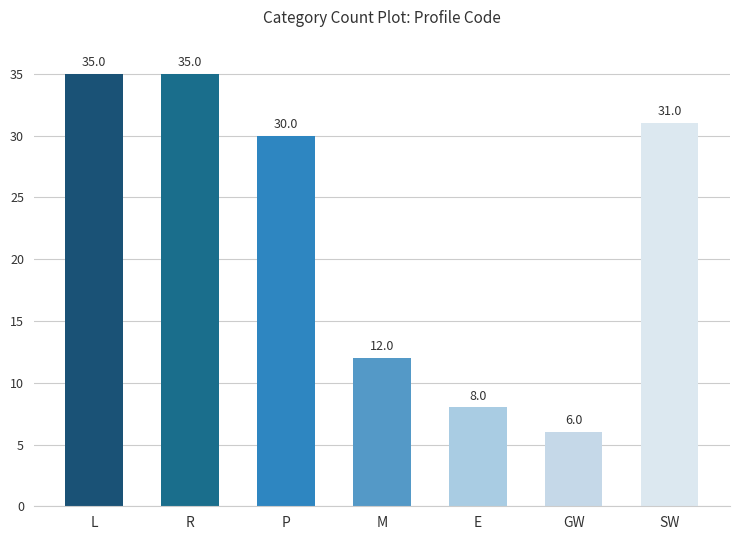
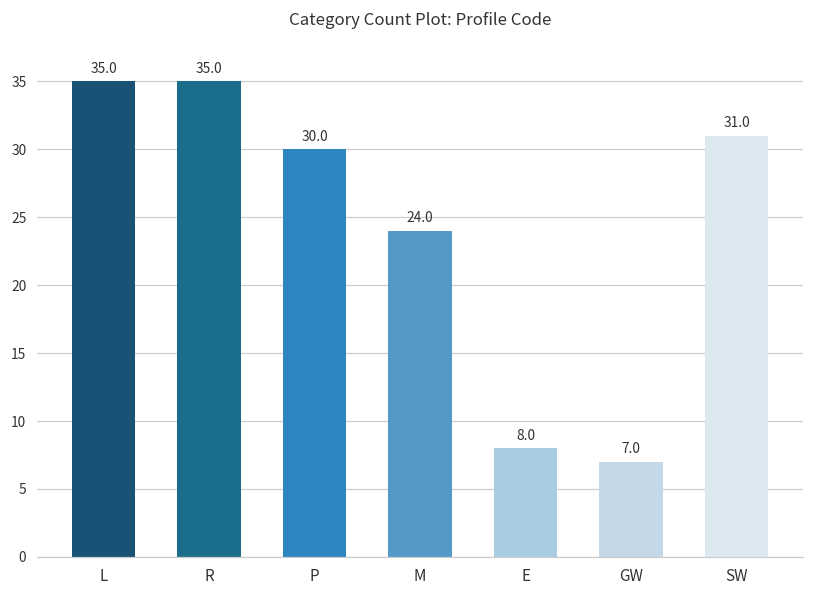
  {
    "L": 35.0,
    "R": 35.0,
    "P": 30.0,
-   "M": 12.0,
+   "M": 24.0,
    "E": 8.0,
-   "GW": 6.0,
+   "GW": 7.0,
    "SW": 31.0
  }
